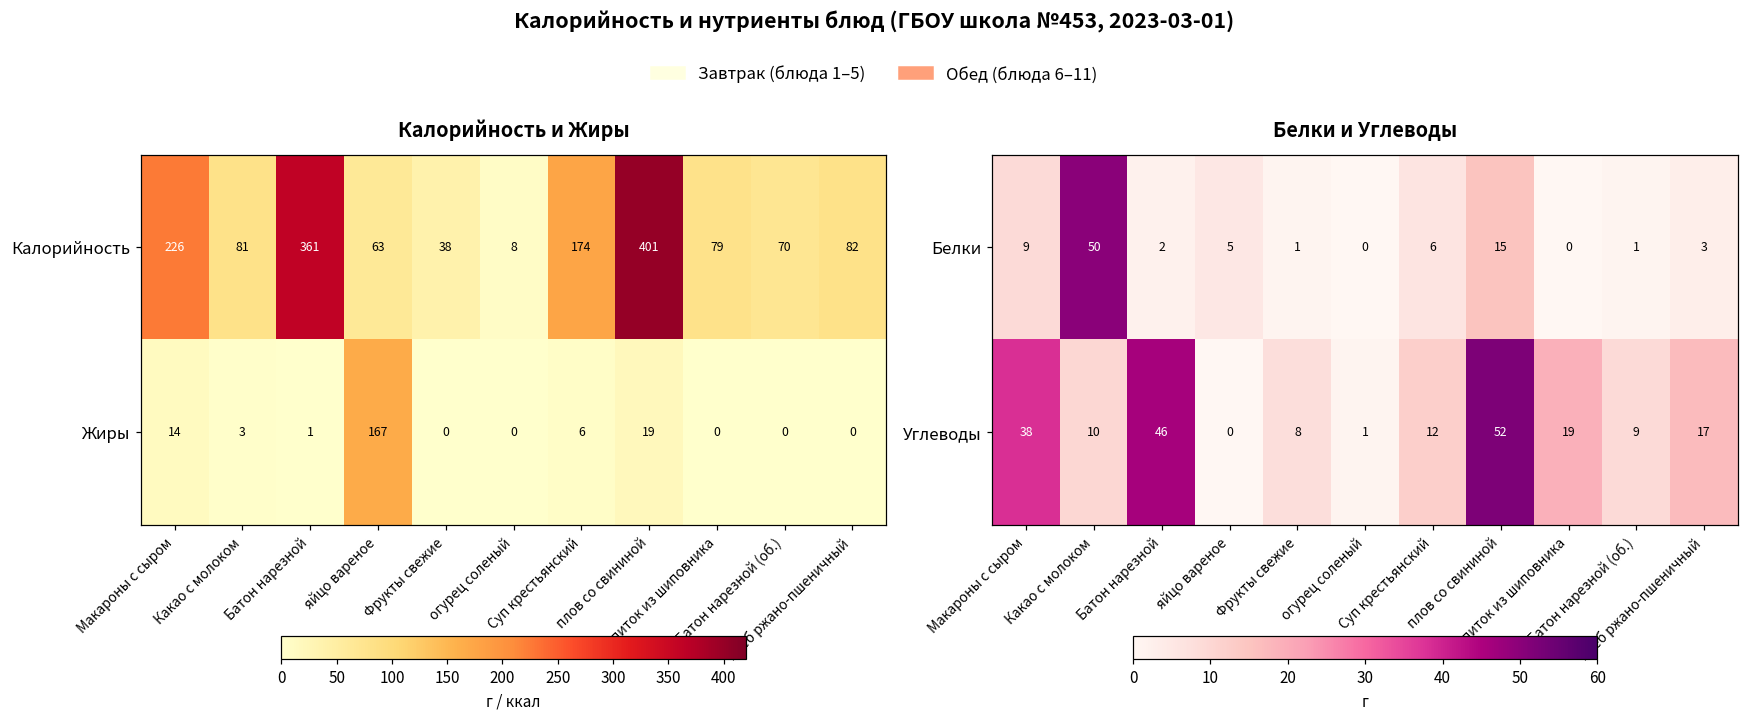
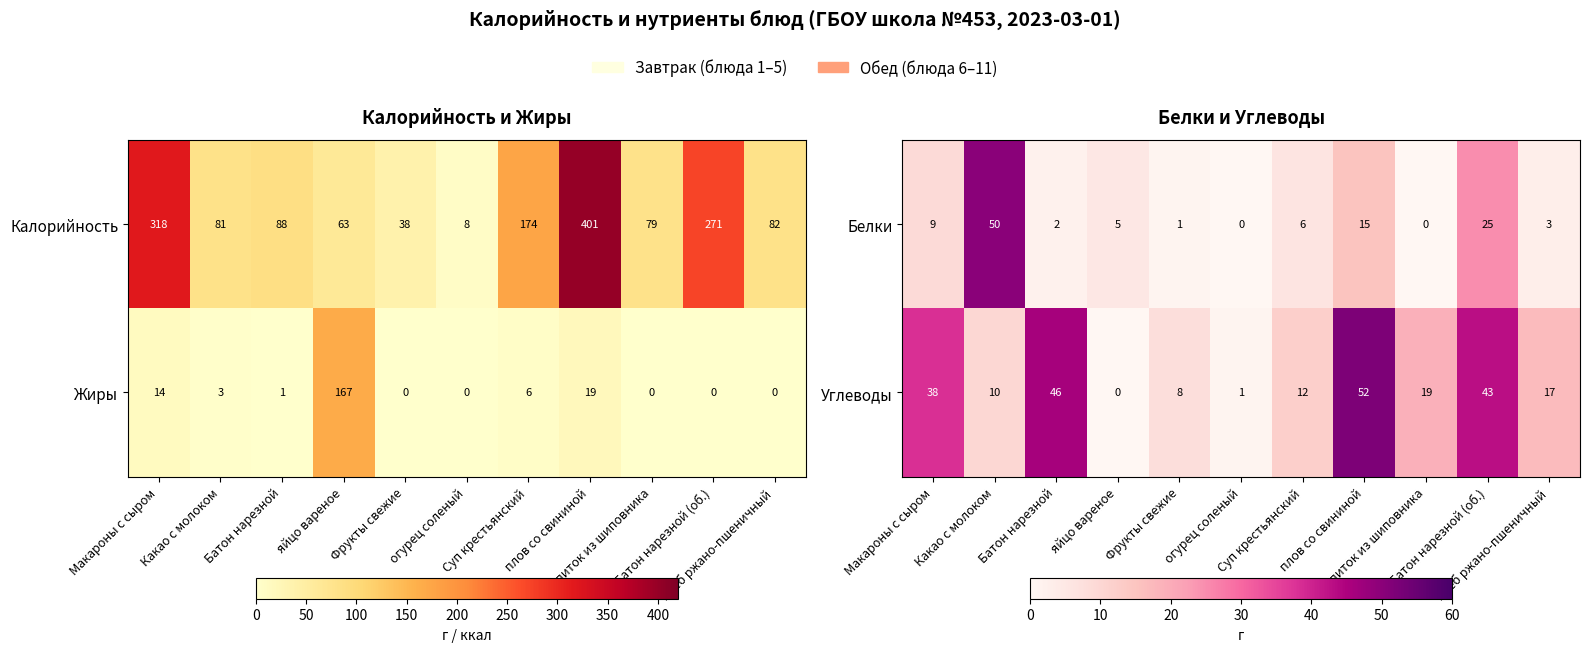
  {
    "Калорийность и Жиры": {
      "Калорийность": {
-       "Макароны с сыром": 226,
+       "Макароны с сыром": 318,
        "Какао с молоком": 81,
-       "Батон нарезной": 361,
+       "Батон нарезной": 88,
        "яйцо вареное": 63,
        "Фрукты свежие": 38,
        "огурец соленый": 8,
        "Суп крестьянский": 174,
        "плов со свининой": 401,
        "Напиток из шиповника": 79,
-       "Батон нарезной (об.)": 70,
+       "Батон нарезной (об.)": 271,
        "Хлеб ржано-пшеничный": 82
      },
      "Жиры": {
        "Макароны с сыром": 14,
        "Какао с молоком": 3,
        "Батон нарезной": 1,
        "яйцо вареное": 167,
        "Фрукты свежие": 0,
        "огурец соленый": 0,
        "Суп крестьянский": 6,
        "плов со свининой": 19,
        "Напиток из шиповника": 0,
        "Батон нарезной (об.)": 0,
        "Хлеб ржано-пшеничный": 0
      }
    },
    "Белки и Углеводы": {
      "Белки": {
        "Макароны с сыром": 9,
        "Какао с молоком": 50,
        "Батон нарезной": 2,
        "яйцо вареное": 5,
        "Фрукты свежие": 1,
        "огурец соленый": 0,
        "Суп крестьянский": 6,
        "плов со свининой": 15,
        "Напиток из шиповника": 0,
-       "Батон нарезной (об.)": 1,
+       "Батон нарезной (об.)": 25,
        "Хлеб ржано-пшеничный": 3
      },
      "Углеводы": {
        "Макароны с сыром": 38,
        "Какао с молоком": 10,
        "Батон нарезной": 46,
        "яйцо вареное": 0,
        "Фрукты свежие": 8,
        "огурец соленый": 1,
        "Суп крестьянский": 12,
        "плов со свининой": 52,
        "Напиток из шиповника": 19,
-       "Батон нарезной (об.)": 9,
+       "Батон нарезной (об.)": 43,
        "Хлеб ржано-пшеничный": 17
      }
    }
  }
